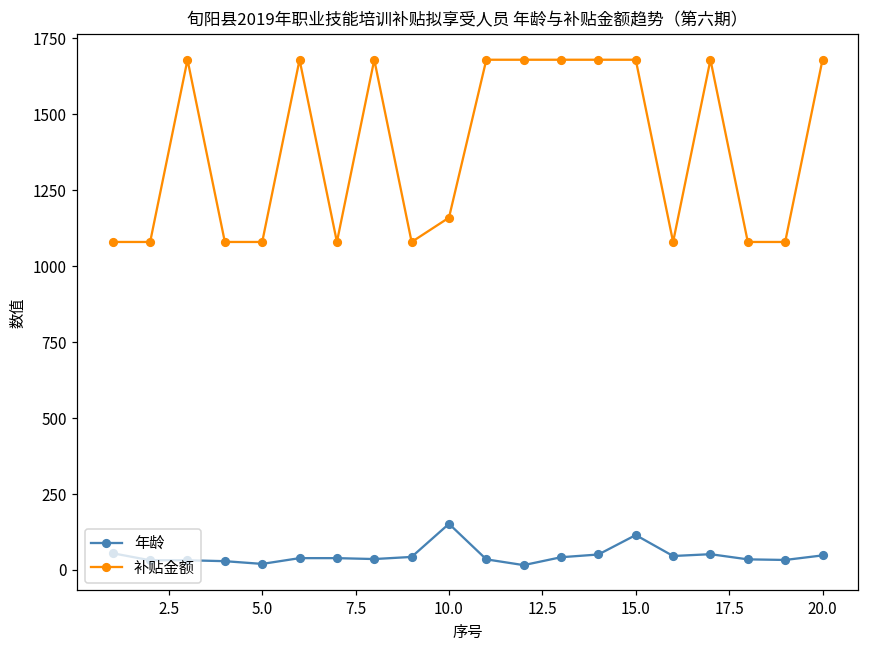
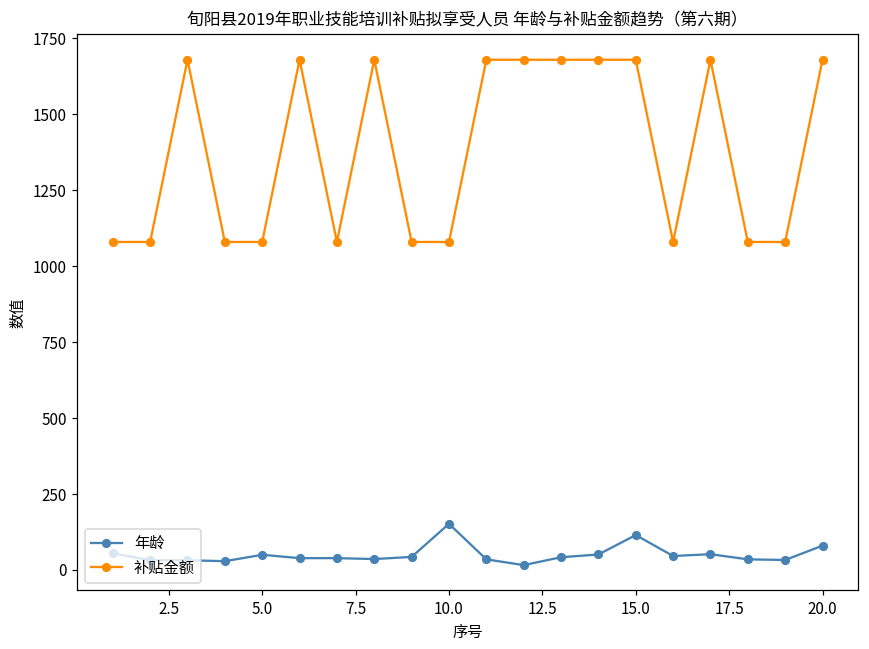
  {
    "年龄": {
-     "5.0": 20,
+     "5.0": 50,
      "10.0": 150,
      "15.0": 120,
-     "20.0": 50
+     "20.0": 80
    },
    "补贴金额": {
      "5.0": 1080,
-     "10.0": 1160,
+     "10.0": 1080,
      "15.0": 1680,
      "20.0": 1680
    }
  }
